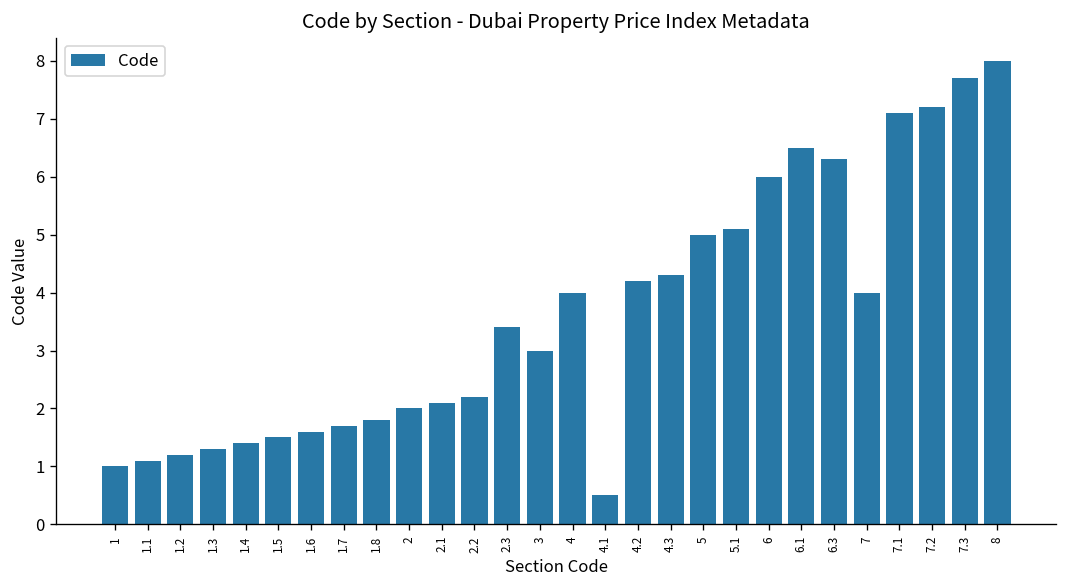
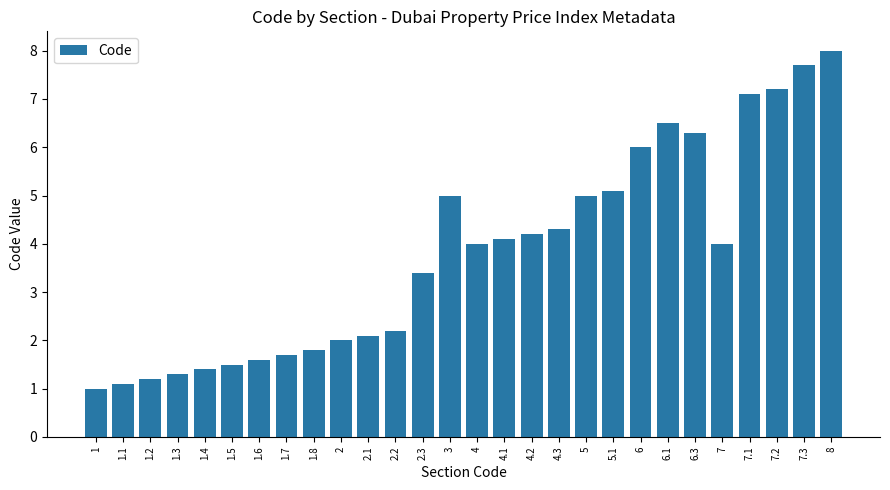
  {
    "1": 1.0,
    "1.1": 1.1,
    "1.2": 1.2,
    "1.3": 1.3,
    "1.4": 1.4,
    "1.5": 1.5,
    "1.6": 1.6,
    "1.7": 1.7,
    "1.8": 1.8,
    "2": 2.0,
    "2.1": 2.1,
    "2.2": 2.2,
    "2.3": 3.4,
-   "3": 3,
+   "3": 5,
    "4": 4.0,
-   "4.1": 0.5,
+   "4.1": 4.1,
    "4.2": 4.2,
    "4.3": 4.3,
    "5": 5.0,
    "5.1": 5.1,
    "6": 6.0,
    "6.1": 6.5,
    "6.3": 6.3,
    "7": 4.0,
    "7.1": 7.1,
    "7.2": 7.2,
    "7.3": 7.7,
    "8": 8.0
  }
